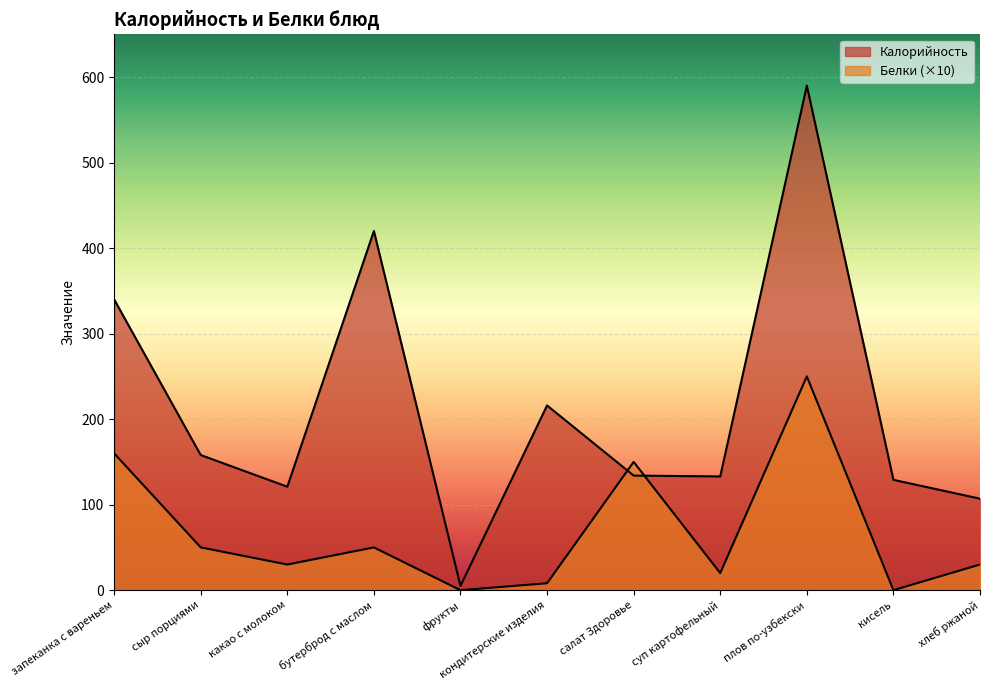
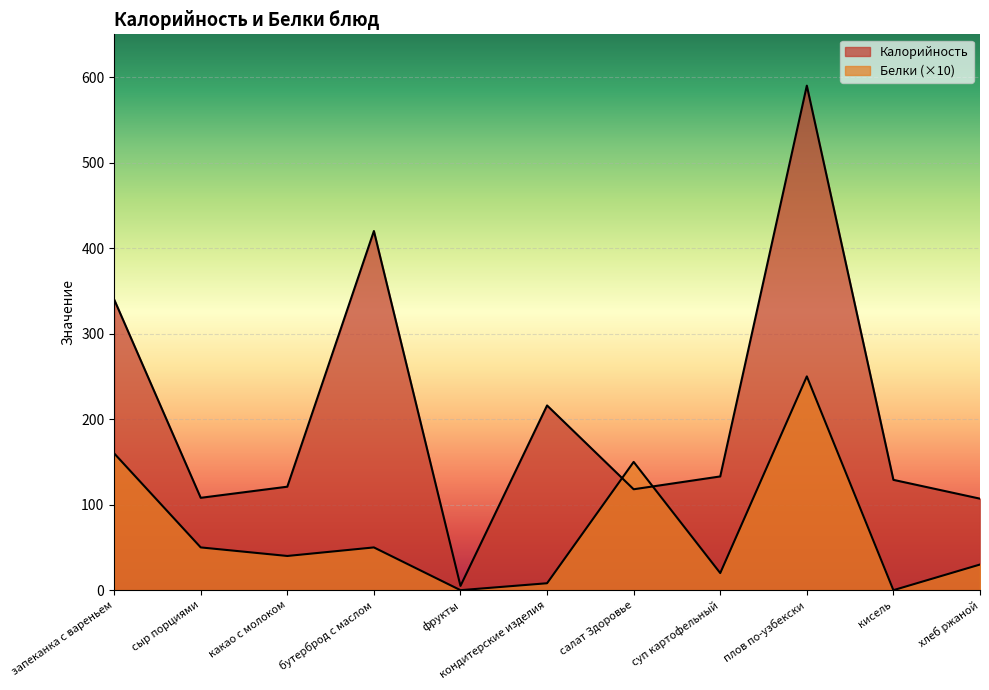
  {
    "Калорийность": {
      "запеканка с вареньем": 340,
-     "сыр порциями": 160,
+     "сыр порциями": 110,
      "какао с молоком": 120,
      "бутерброд с маслом": 420,
      "фрукты": 10,
      "кондитерские изделия": 220,
-     "салат Здоровье": 130,
+     "салат Здоровье": 120,
      "суп картофельный": 130,
      "плов по-узбекски": 590,
      "кисель": 130,
      "хлеб ржаной": 110
    },
    "Белки (×10)": {
      "запеканка с вареньем": 160,
      "сыр порциями": 50,
-     "какао с молоком": 30,
+     "какао с молоком": 40,
      "бутерброд с маслом": 50,
      "фрукты": 0,
      "кондитерские изделия": 10,
      "салат Здоровье": 150,
      "суп картофельный": 20,
      "плов по-узбекски": 250,
      "кисель": 0,
      "хлеб ржаной": 30
    }
  }
